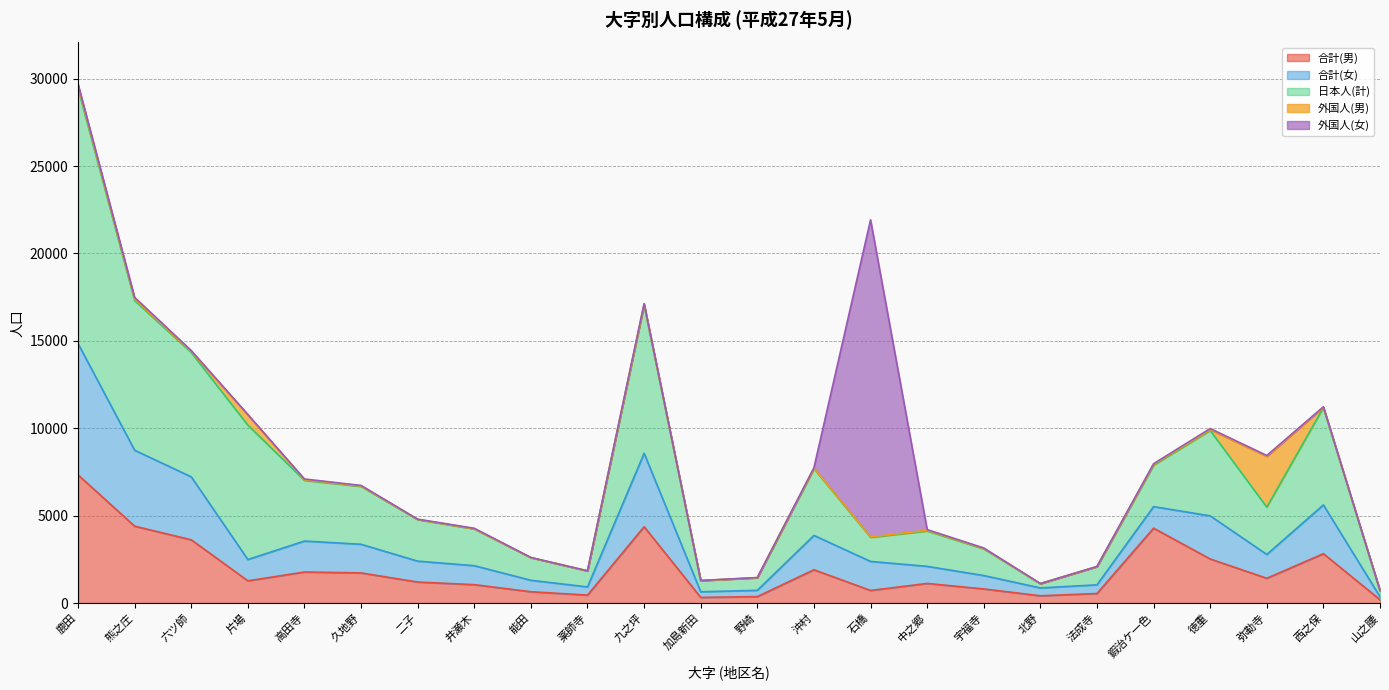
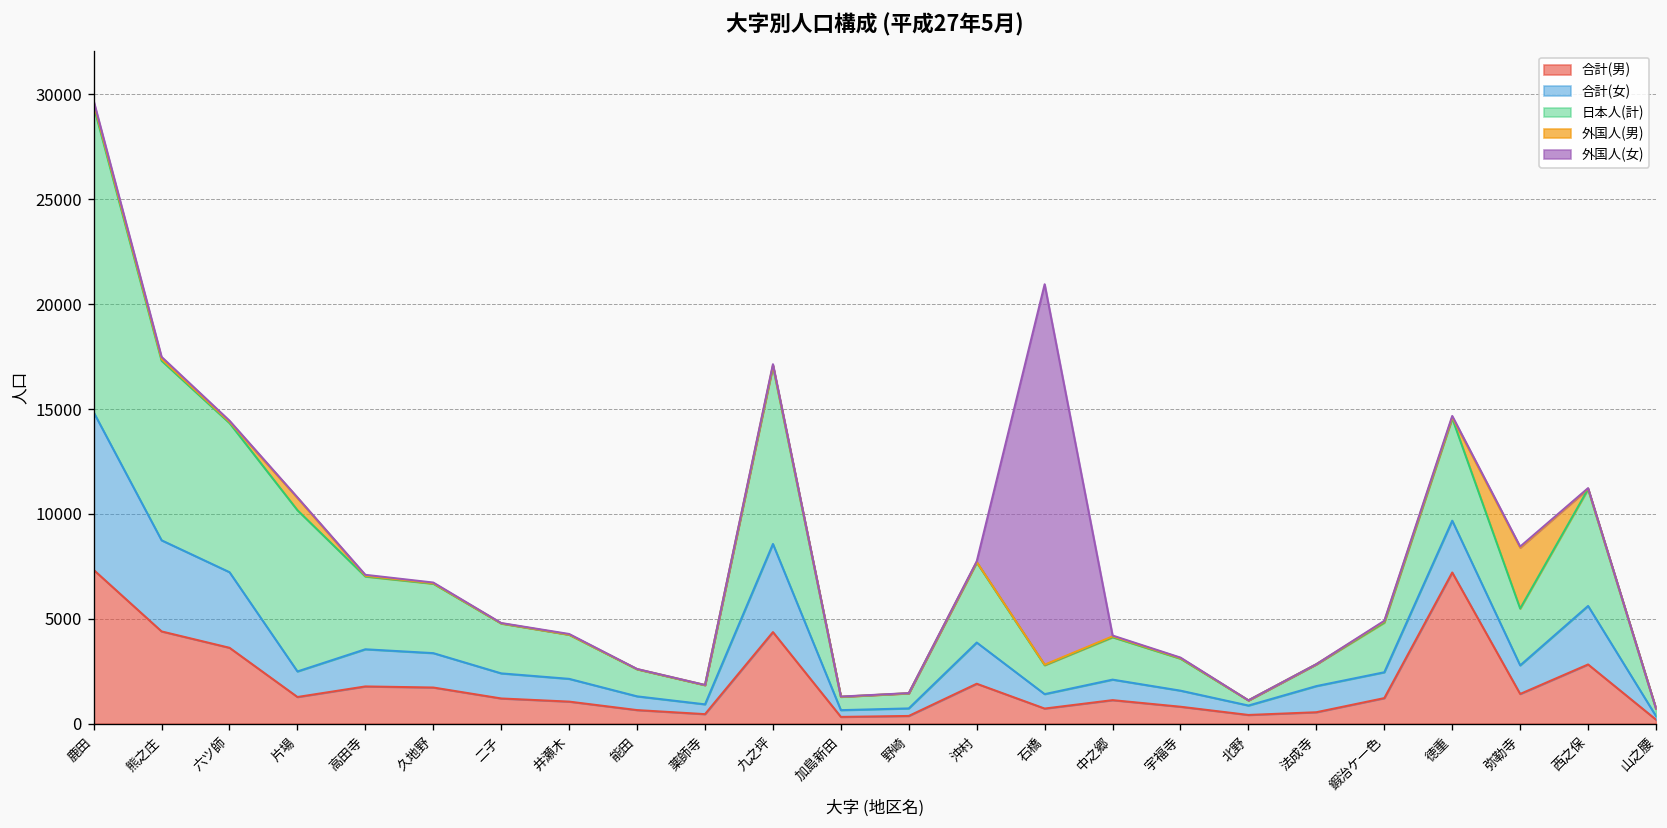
  {
    "合計(男)": {
      "鹿田": 7300,
      "熊之庄": 4400,
      "六ツ師": 3600,
      "片場": 1300,
      "高田寺": 1800,
      "久地野": 1700,
      "二子": 1200,
      "井瀬木": 1100,
      "能田": 700,
      "薬師寺": 500,
      "九之坪": 4400,
      "加島新田": 300,
      "野崎": 400,
      "沖村": 1900,
      "石橋": 700,
      "中之郷": 1100,
      "宇福寺": 800,
      "北野": 400,
      "法成寺": 500,
-     "鍜治ケ一色": 4300,
-     "徳重": 2500,
+     "鍜治ケ一色": 1200,
+     "徳重": 7200,
      "弥勒寺": 1400,
      "西之保": 2800,
      "山之腰": 200
    },
    "合計(女)": {
      "鹿田": 7500,
      "熊之庄": 4300,
      "六ツ師": 3600,
      "片場": 1200,
      "高田寺": 1800,
      "久地野": 1600,
      "二子": 1200,
      "井瀬木": 1100,
      "能田": 700,
      "薬師寺": 500,
      "九之坪": 4200,
      "加島新田": 300,
      "野崎": 400,
      "沖村": 2000,
-     "石橋": 1700,
+     "石橋": 700,
      "中之郷": 1000,
      "宇福寺": 800,
      "北野": 400,
-     "法成寺": 500,
+     "法成寺": 1200,
      "鍜治ケ一色": 1200,
      "徳重": 2500,
      "弥勒寺": 1400,
      "西之保": 2800,
      "山之腰": 200
    },
    "日本人(計)": {
      "片場": 7700,
      "弥勒寺": 2700
    },
    "外国人(女)": {
      "石橋": 18100
    }
  }
